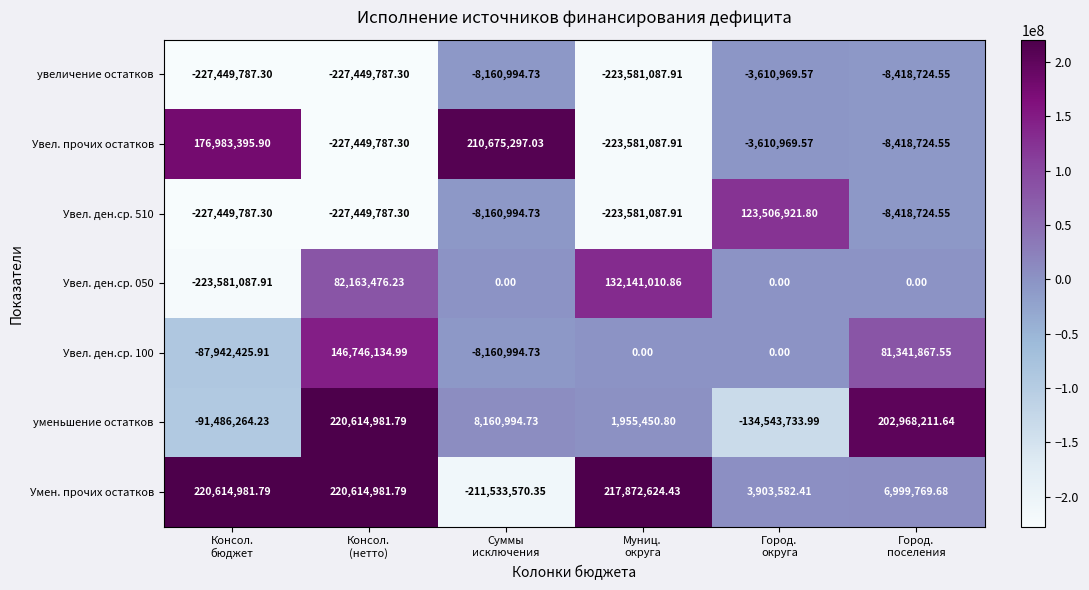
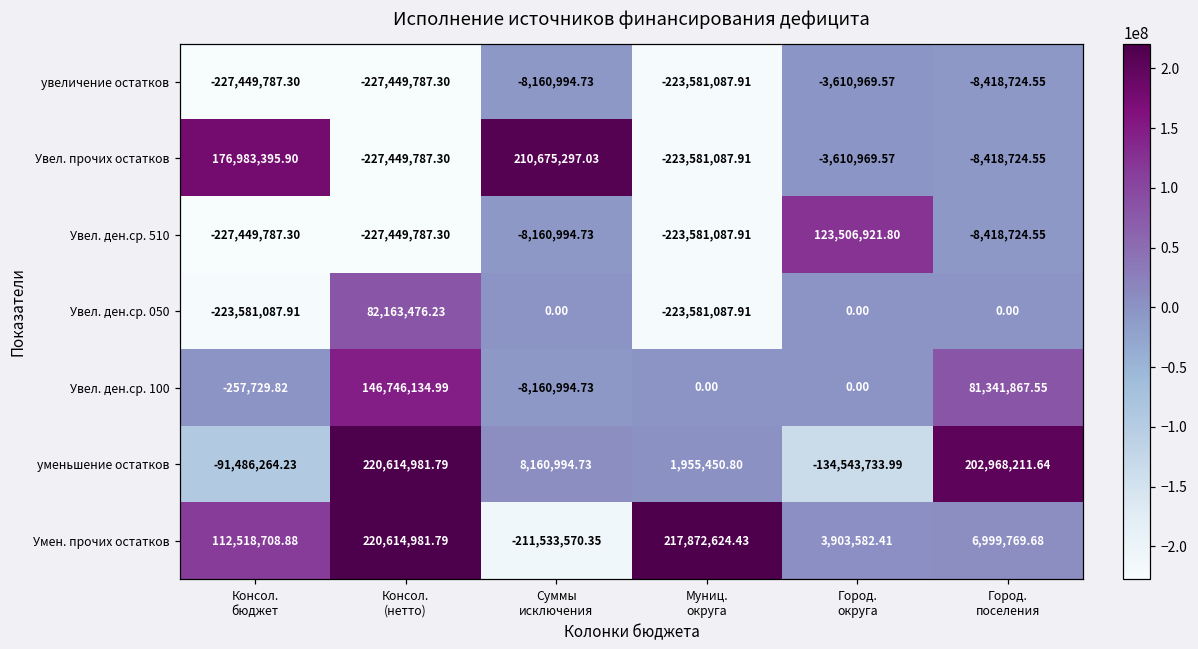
  {
    "увеличение остатков": {
      "Консол. бюджет": "-227,449,787.30",
      "Консол. (нетто)": "-227,449,787.30",
      "Суммы исключения": "-8,160,994.73",
      "Муниц. округа": "-223,581,087.91",
      "Город. округа": "-3,610,969.57",
      "Город. поселения": "-8,418,724.55"
    },
    "Увел. прочих остатков": {
      "Консол. бюджет": "176,983,395.90",
      "Консол. (нетто)": "-227,449,787.30",
      "Суммы исключения": "210,675,297.03",
      "Муниц. округа": "-223,581,087.91",
      "Город. округа": "-3,610,969.57",
      "Город. поселения": "-8,418,724.55"
    },
    "Увел. ден.ср. 510": {
      "Консол. бюджет": "-227,449,787.30",
      "Консол. (нетто)": "-227,449,787.30",
      "Суммы исключения": "-8,160,994.73",
      "Муниц. округа": "-223,581,087.91",
      "Город. округа": "123,506,921.80",
      "Город. поселения": "-8,418,724.55"
    },
    "Увел. ден.ср. 050": {
      "Консол. бюджет": "-223,581,087.91",
      "Консол. (нетто)": "82,163,476.23",
      "Суммы исключения": "0.00",
-     "Муниц. округа": "132,141,010.86",
+     "Муниц. округа": "-223,581,087.91",
      "Город. округа": "0.00",
      "Город. поселения": "0.00"
    },
    "Увел. ден.ср. 100": {
-     "Консол. бюджет": "-87,942,425.91",
+     "Консол. бюджет": "-257,729.82",
      "Консол. (нетто)": "146,746,134.99",
      "Суммы исключения": "-8,160,994.73",
      "Муниц. округа": "0.00",
      "Город. округа": "0.00",
      "Город. поселения": "81,341,867.55"
    },
    "уменьшение остатков": {
      "Консол. бюджет": "-91,486,264.23",
      "Консол. (нетто)": "220,614,981.79",
      "Суммы исключения": "8,160,994.73",
      "Муниц. округа": "1,955,450.80",
      "Город. округа": "-134,543,733.99",
      "Город. поселения": "202,968,211.64"
    },
    "Умен. прочих остатков": {
-     "Консол. бюджет": "220,614,981.79",
+     "Консол. бюджет": "112,518,708.88",
      "Консол. (нетто)": "220,614,981.79",
      "Суммы исключения": "-211,533,570.35",
      "Муниц. округа": "217,872,624.43",
      "Город. округа": "3,903,582.41",
      "Город. поселения": "6,999,769.68"
    }
  }
